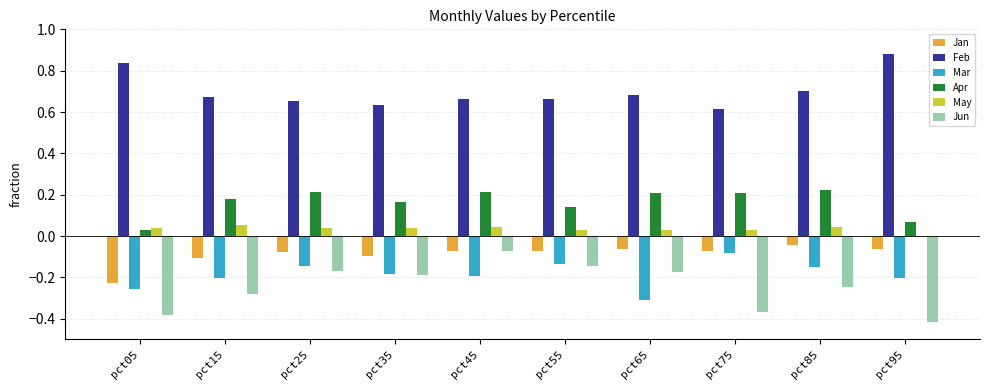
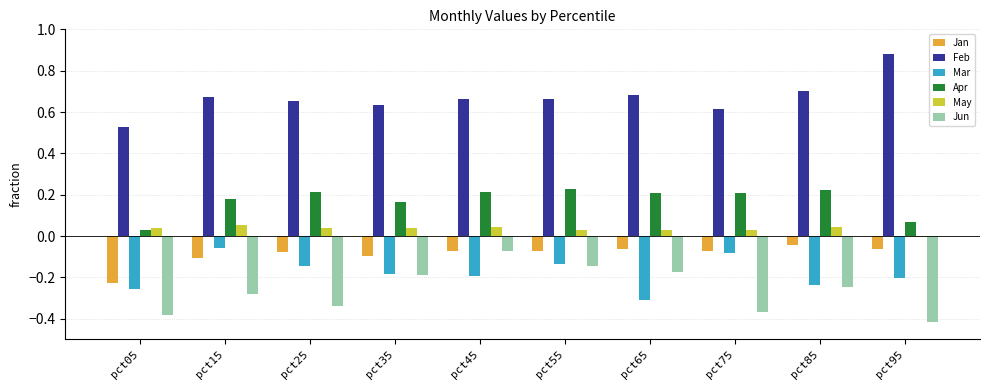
  {
    "Feb": {
-     "pct05": 0.84,
+     "pct05": 0.53,
      "pct15": 0.67,
      "pct25": 0.66,
      "pct35": 0.64,
      "pct45": 0.66,
      "pct55": 0.66,
      "pct65": 0.68,
      "pct75": 0.61,
      "pct85": 0.70,
      "pct95": 0.88
    },
    "Mar": {
      "pct05": -0.26,
-     "pct15": -0.20,
+     "pct15": -0.06,
      "pct25": -0.15,
      "pct35": -0.19,
      "pct45": -0.19,
      "pct55": -0.13,
      "pct65": -0.31,
      "pct75": -0.08,
-     "pct85": -0.15,
+     "pct85": -0.24,
      "pct95": -0.20
    },
    "Apr": {
      "pct05": 0.03,
      "pct15": 0.18,
      "pct25": 0.21,
      "pct35": 0.17,
      "pct45": 0.21,
-     "pct55": 0.14,
+     "pct55": 0.23,
      "pct65": 0.21,
      "pct75": 0.21,
      "pct85": 0.22,
      "pct95": 0.07
    },
    "Jun": {
      "pct05": -0.38,
      "pct15": -0.28,
-     "pct25": -0.17,
+     "pct25": -0.34,
      "pct35": -0.19,
      "pct45": -0.07,
      "pct55": -0.14,
      "pct65": -0.17,
      "pct75": -0.37,
      "pct85": -0.25,
      "pct95": -0.41
    }
  }
